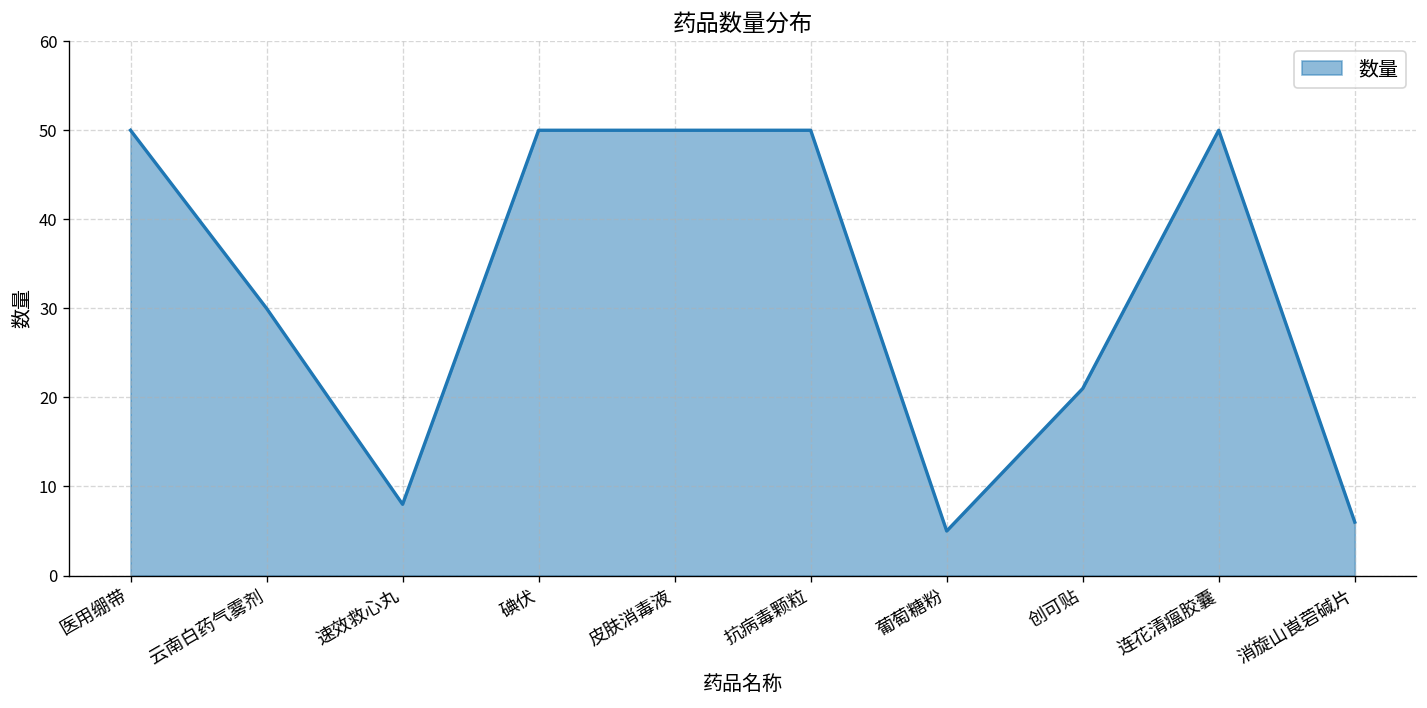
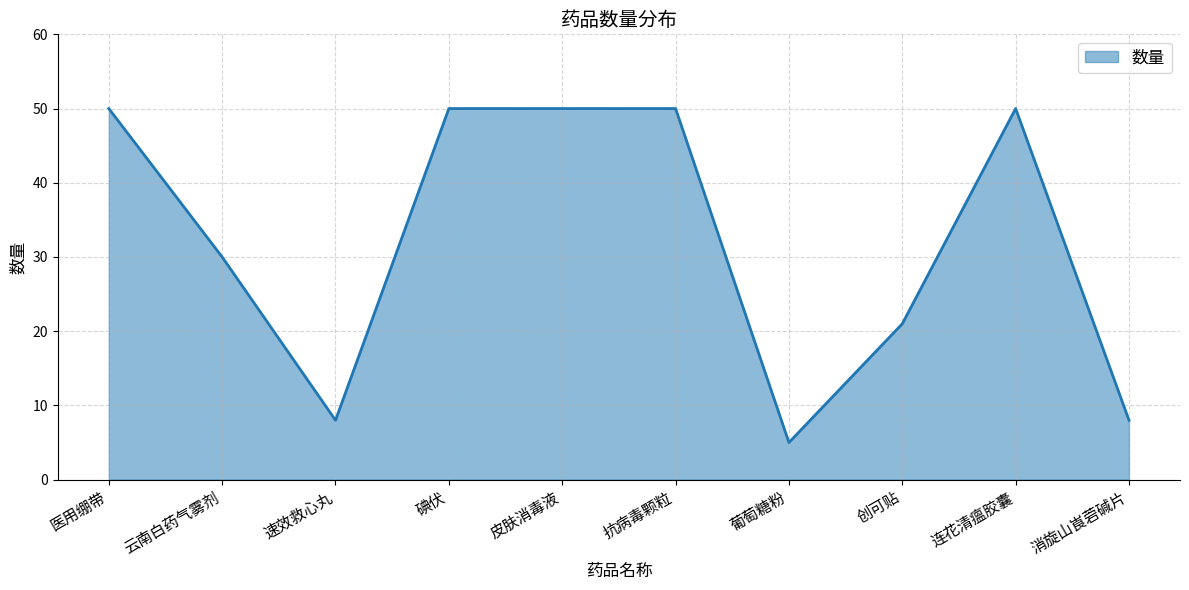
  {
    "医用绷带": 50,
    "云南白药气雾剂": 30,
    "速效救心丸": 8,
    "碘伏": 50,
    "皮肤消毒液": 50,
    "抗病毒颗粒": 50,
    "葡萄糖粉": 5,
    "创可贴": 21,
    "连花清瘟胶囊": 50,
-   "消旋山崀菪碱片": 6
+   "消旋山崀菪碱片": 8
  }
